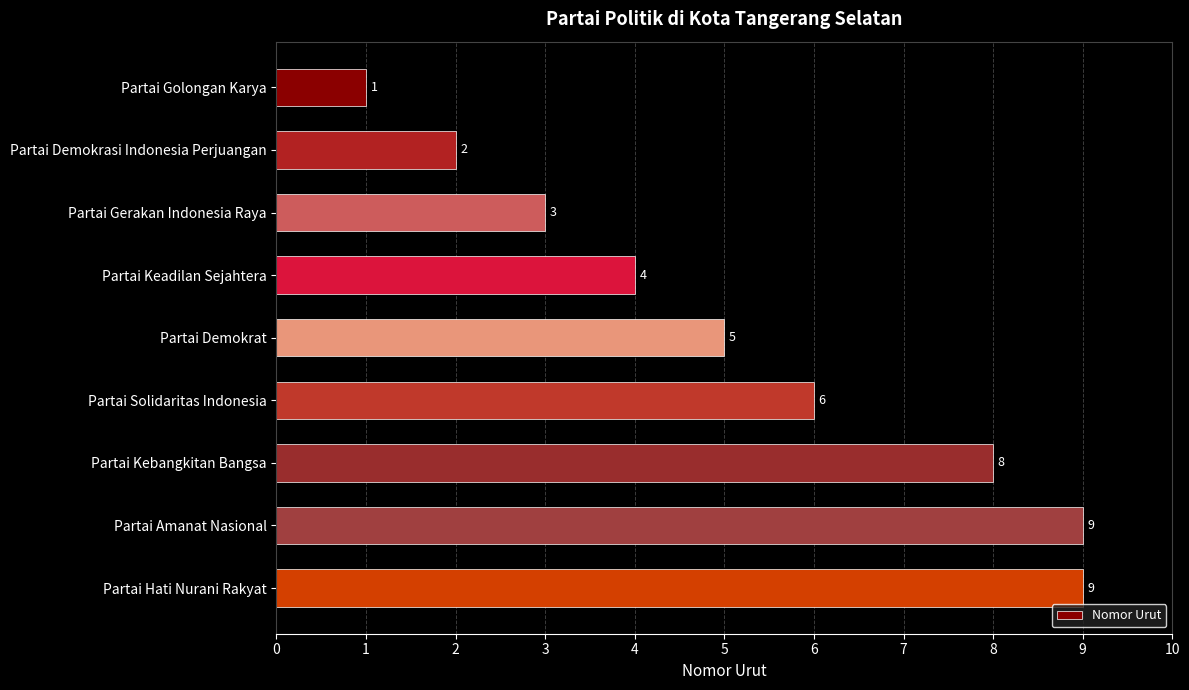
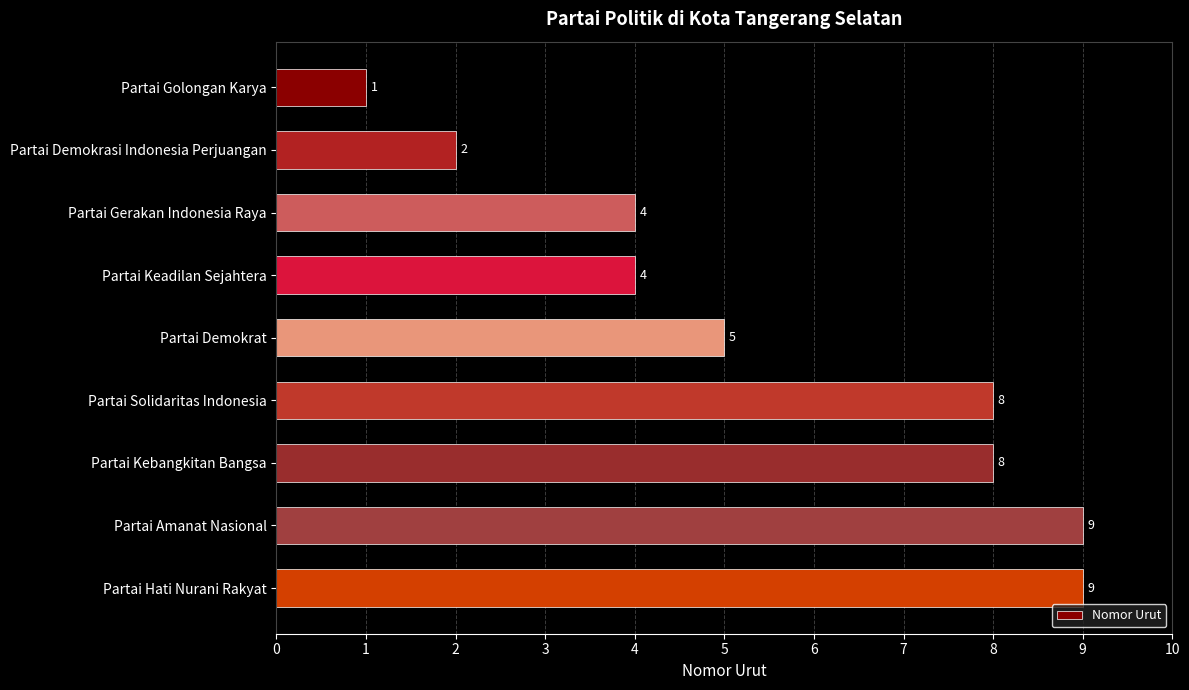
  {
    "Partai Golongan Karya": 1,
    "Partai Demokrasi Indonesia Perjuangan": 2,
-   "Partai Gerakan Indonesia Raya": 3,
+   "Partai Gerakan Indonesia Raya": 4,
    "Partai Keadilan Sejahtera": 4,
    "Partai Demokrat": 5,
-   "Partai Solidaritas Indonesia": 6,
+   "Partai Solidaritas Indonesia": 8,
    "Partai Kebangkitan Bangsa": 8,
    "Partai Amanat Nasional": 9,
    "Partai Hati Nurani Rakyat": 9
  }
